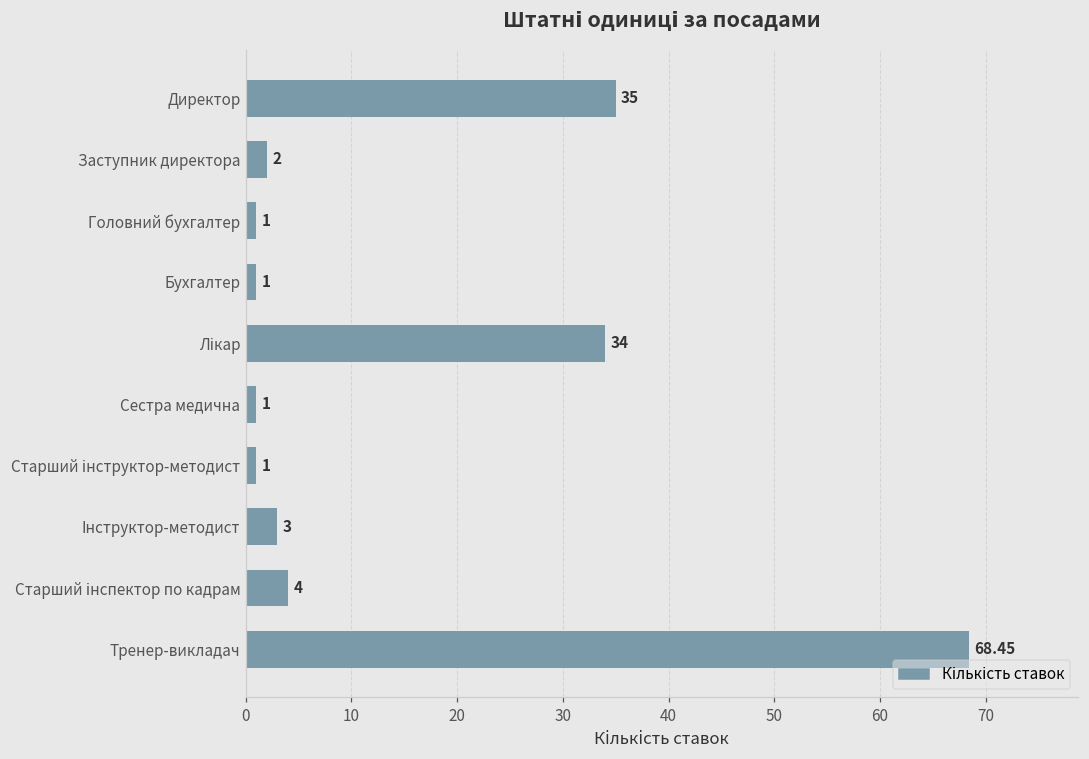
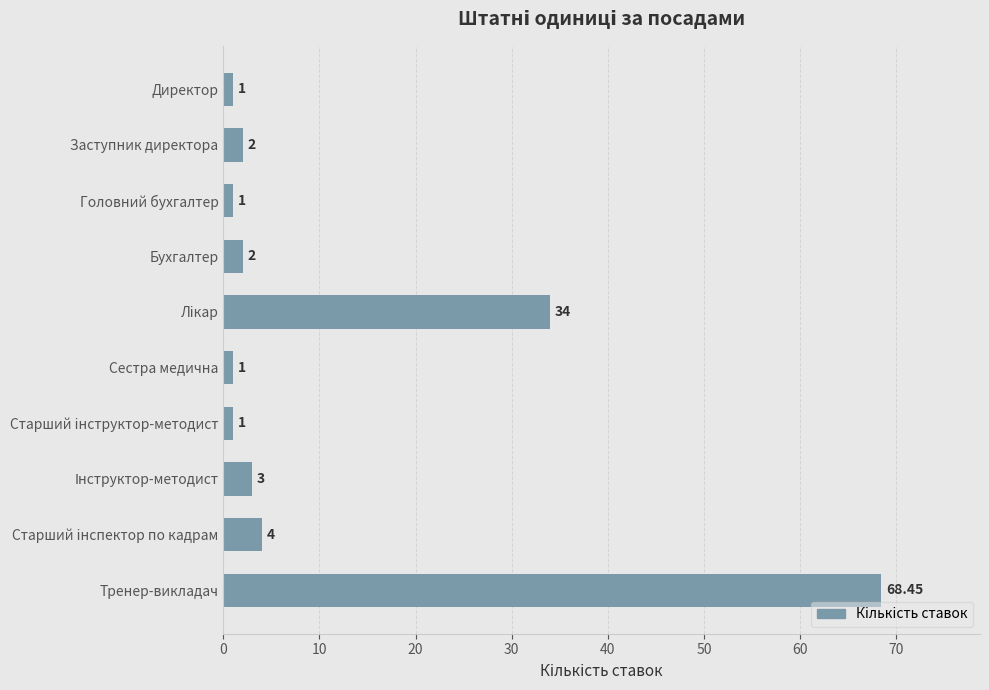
  {
-   "Директор": 35,
+   "Директор": 1,
    "Заступник директора": 2,
    "Головний бухгалтер": 1,
-   "Бухгалтер": 1,
+   "Бухгалтер": 2,
    "Лікар": 34,
    "Сестра медична": 1,
    "Старший інструктор-методист": 1,
    "Інструктор-методист": 3,
    "Старший інспектор по кадрам": 4,
    "Тренер-викладач": 68.45
  }
